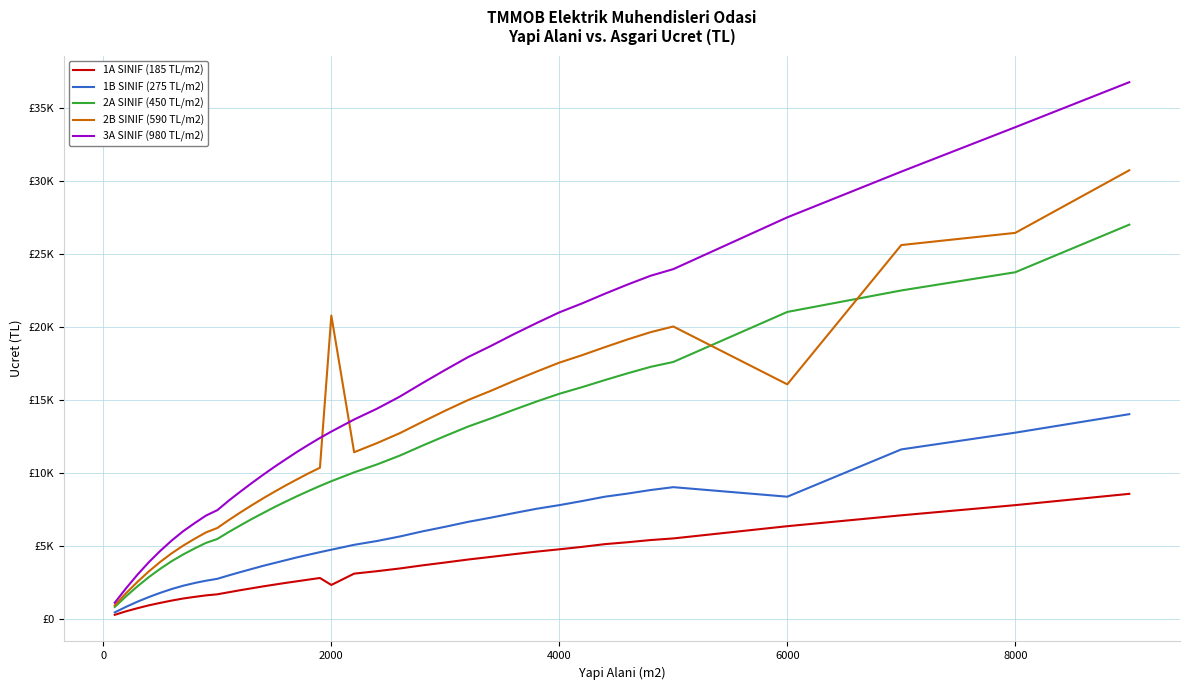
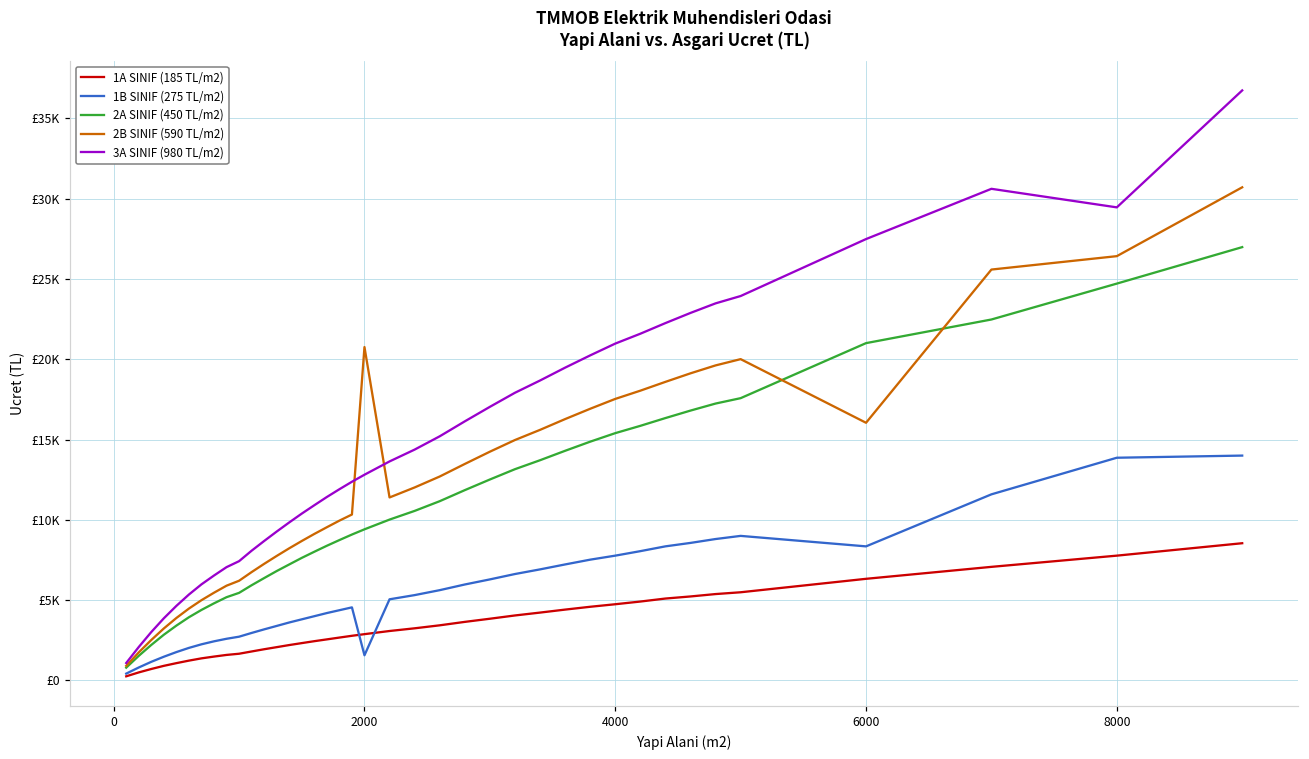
  {
    "1A SINIF (185 TL/m2)": {
-     "2000": "£2300",
+     "2000": "£2900",
      "4000": "£4700",
      "6000": "£6300",
      "8000": "£7800"
    },
    "1B SINIF (275 TL/m2)": {
-     "2000": "£4700",
+     "2000": "£1600",
      "4000": "£7800",
      "6000": "£8300",
-     "8000": "£12700"
+     "8000": "£13900"
    },
    "2A SINIF (450 TL/m2)": {
      "2000": "£9400",
      "4000": "£15400",
      "6000": "£21000",
-     "8000": "£23700"
+     "8000": "£24700"
    },
    "2B SINIF (590 TL/m2)": {
      "2000": "£20800",
      "4000": "£17500",
      "6000": "£16000",
      "8000": "£26400"
    },
    "3A SINIF (980 TL/m2)": {
      "2000": "£12800",
      "4000": "£21000",
      "6000": "£27500",
-     "8000": "£33700"
+     "8000": "£29500"
    }
  }
